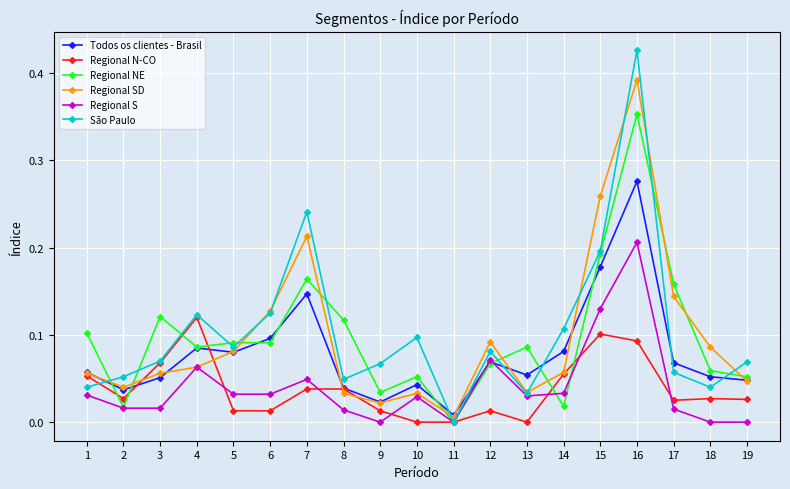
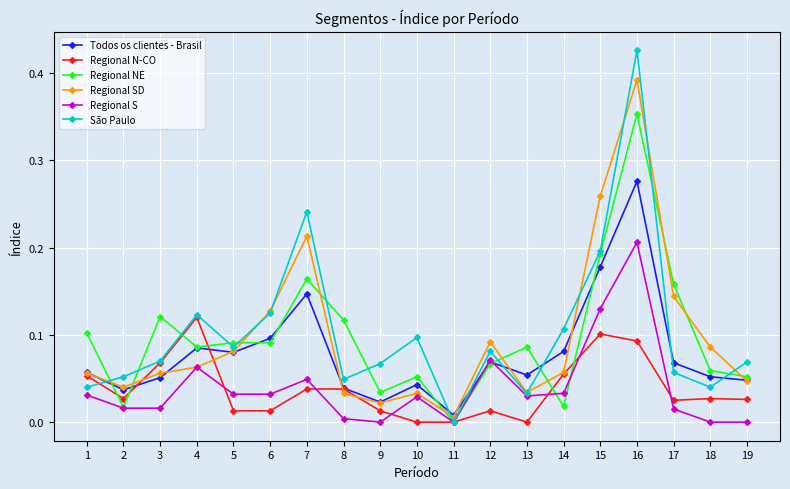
  {
    "Todos os clientes - Brasil": {
      "2": 0.04,
      "3": 0.05,
      "6": 0.10,
      "7": 0.15,
      "10": 0.04,
      "13": 0.05,
      "14": 0.08,
      "15": 0.18,
      "16": 0.28,
      "17": 0.07,
      "18": 0.05
    },
    "Regional N-CO": {
      "1": 0.05,
      "2": 0.03,
      "4": 0.12,
      "5": 0.01,
      "6": 0.01,
      "7": 0.04,
      "9": 0.01,
      "10": 0.00,
      "12": 0.01,
      "13": 0.00,
      "15": 0.10,
      "16": 0.09,
      "17": 0.03,
      "18": 0.03,
      "19": 0.03
    },
    "Regional NE": {
      "1": 0.10,
      "3": 0.12,
      "5": 0.09,
      "6": 0.09,
      "7": 0.16,
      "8": 0.12,
      "9": 0.03,
      "10": 0.05,
      "13": 0.09,
      "14": 0.02,
      "15": 0.19,
      "16": 0.35,
      "17": 0.16,
      "18": 0.06,
      "19": 0.05
    },
    "Regional SD": {
      "2": 0.04,
      "3": 0.06,
      "7": 0.21,
      "8": 0.03,
      "10": 0.03,
      "12": 0.09,
      "15": 0.26,
      "16": 0.39,
      "17": 0.14,
      "18": 0.09
    },
    "Regional S": {
      "1": 0.03,
      "3": 0.02,
      "5": 0.03,
      "6": 0.03,
      "7": 0.05,
-     "8": 0.01,
+     "8": 0.00,
      "9": 0.00,
      "10": 0.03,
      "13": 0.03,
      "14": 0.03,
      "15": 0.13,
      "16": 0.21,
      "17": 0.02,
      "18": 0.00,
      "19": 0.00
    },
    "São Paulo": {
      "1": 0.04,
      "2": 0.05,
      "4": 0.12,
      "5": 0.09,
      "7": 0.24,
      "8": 0.05,
      "9": 0.07,
      "10": 0.10,
      "12": 0.08,
      "14": 0.11,
      "15": 0.20,
      "16": 0.43,
      "17": 0.06,
      "18": 0.04,
      "19": 0.07
    }
  }
